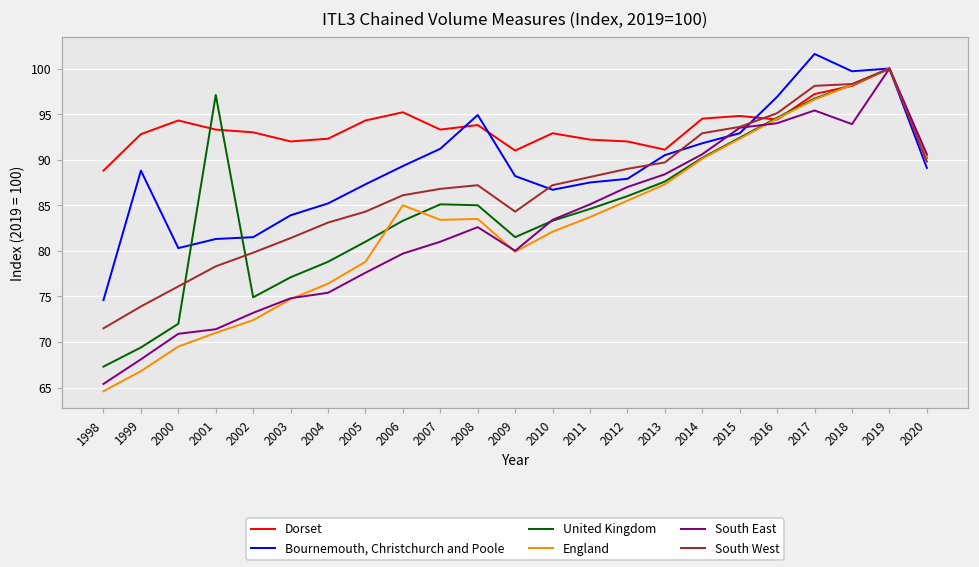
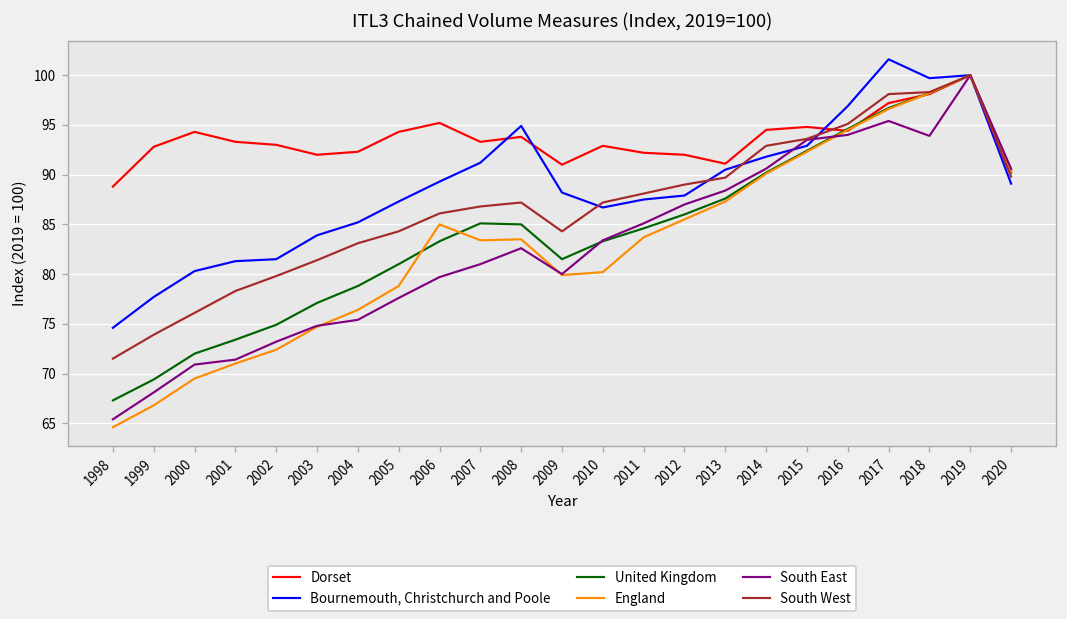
  {
    "Dorset": {
      "1998": 89,
      "1999": 93,
      "2000": 94,
      "2001": 93,
      "2002": 93,
      "2003": 92,
      "2004": 92,
      "2005": 94,
      "2006": 95,
      "2007": 93,
      "2008": 94,
      "2009": 91,
      "2010": 93,
      "2011": 92,
      "2012": 92,
      "2013": 91,
      "2014": 95,
      "2015": 95,
      "2017": 97
    },
    "Bournemouth, Christchurch and Poole": {
      "1998": 75,
-     "1999": 89,
+     "1999": 78,
      "2000": 80,
      "2001": 81,
      "2002": 82,
      "2003": 84,
      "2004": 85,
      "2005": 87,
      "2006": 89,
      "2007": 91,
      "2008": 95,
      "2009": 88,
      "2010": 87,
      "2011": 88,
      "2012": 88,
      "2013": 91,
      "2014": 92,
      "2015": 93,
      "2016": 97,
      "2017": 102,
      "2018": 100,
      "2020": 89
    },
    "United Kingdom": {
      "1998": 67,
      "1999": 69,
      "2000": 72,
-     "2001": 97,
+     "2001": 73,
      "2002": 75,
      "2003": 77,
      "2004": 79,
      "2005": 81,
      "2006": 83,
      "2007": 85,
      "2008": 85,
      "2009": 82,
      "2011": 85,
      "2012": 86
    },
    "England": {
      "1998": 65,
      "1999": 67,
      "2000": 70,
      "2001": 71,
      "2002": 72,
      "2004": 76,
      "2005": 79,
      "2006": 85,
      "2007": 83,
      "2008": 84,
-     "2010": 82,
+     "2010": 80,
      "2011": 84,
      "2012": 86
    },
    "South East": {
      "1998": 65,
      "1999": 68,
      "2000": 71,
      "2001": 71,
      "2002": 73,
      "2004": 75,
      "2005": 78,
      "2006": 80,
      "2007": 81,
      "2008": 83,
      "2011": 85,
      "2012": 87,
      "2013": 88,
      "2014": 91,
      "2016": 94,
      "2017": 95,
      "2018": 94
    },
    "South West": {
      "1998": 72,
      "1999": 74,
      "2000": 76,
      "2001": 78,
      "2002": 80,
      "2003": 81,
      "2004": 83,
      "2005": 84,
      "2006": 86,
      "2007": 87,
      "2008": 87,
      "2009": 84,
      "2010": 87,
      "2011": 88,
      "2012": 89,
      "2013": 90,
      "2014": 93,
      "2016": 95,
      "2017": 98,
      "2020": 90
    }
  }
